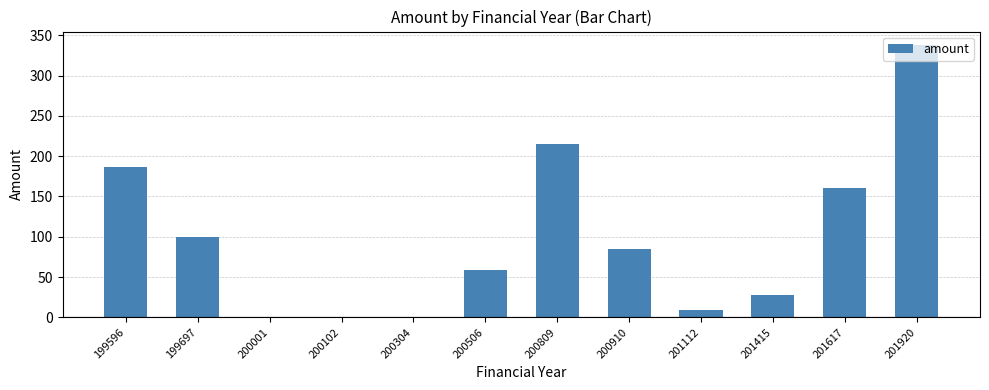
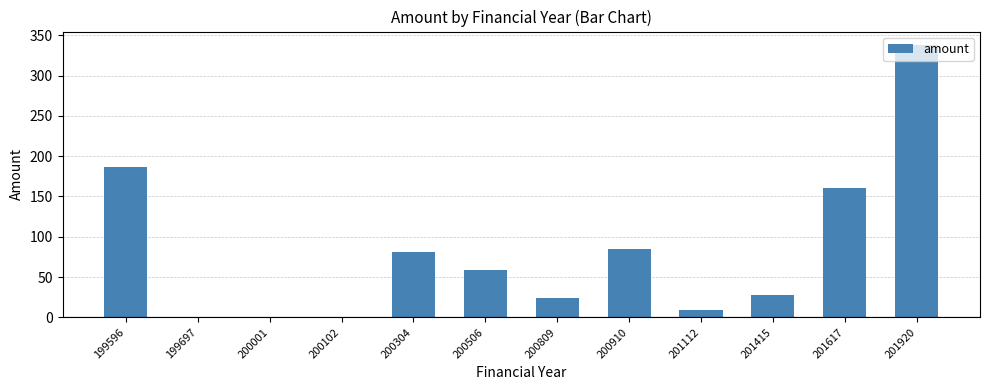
  {
    "199596": 190,
-   "199697": 100,
-   "200304": 0,
+   "199697": 0,
+   "200304": 80,
    "200506": 60,
-   "200809": 210,
+   "200809": 20,
    "200910": 80,
    "201112": 10,
    "201415": 30,
    "201617": 160
  }
